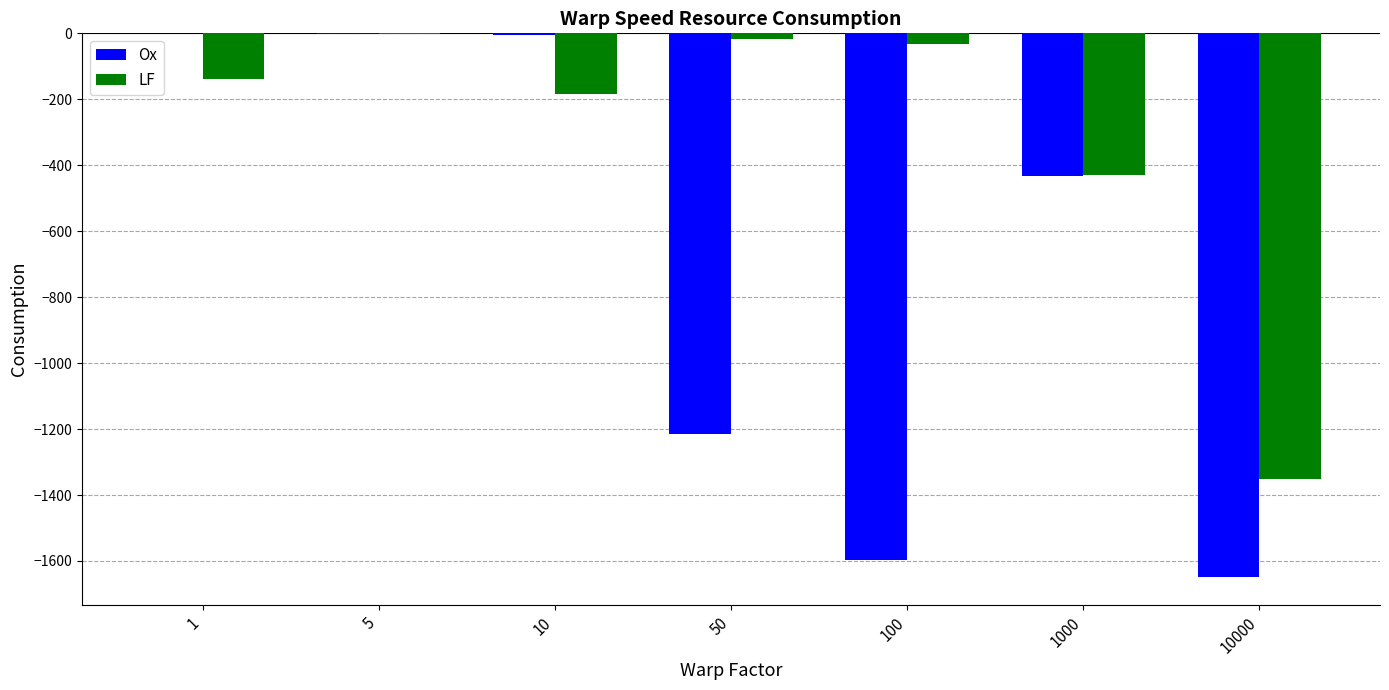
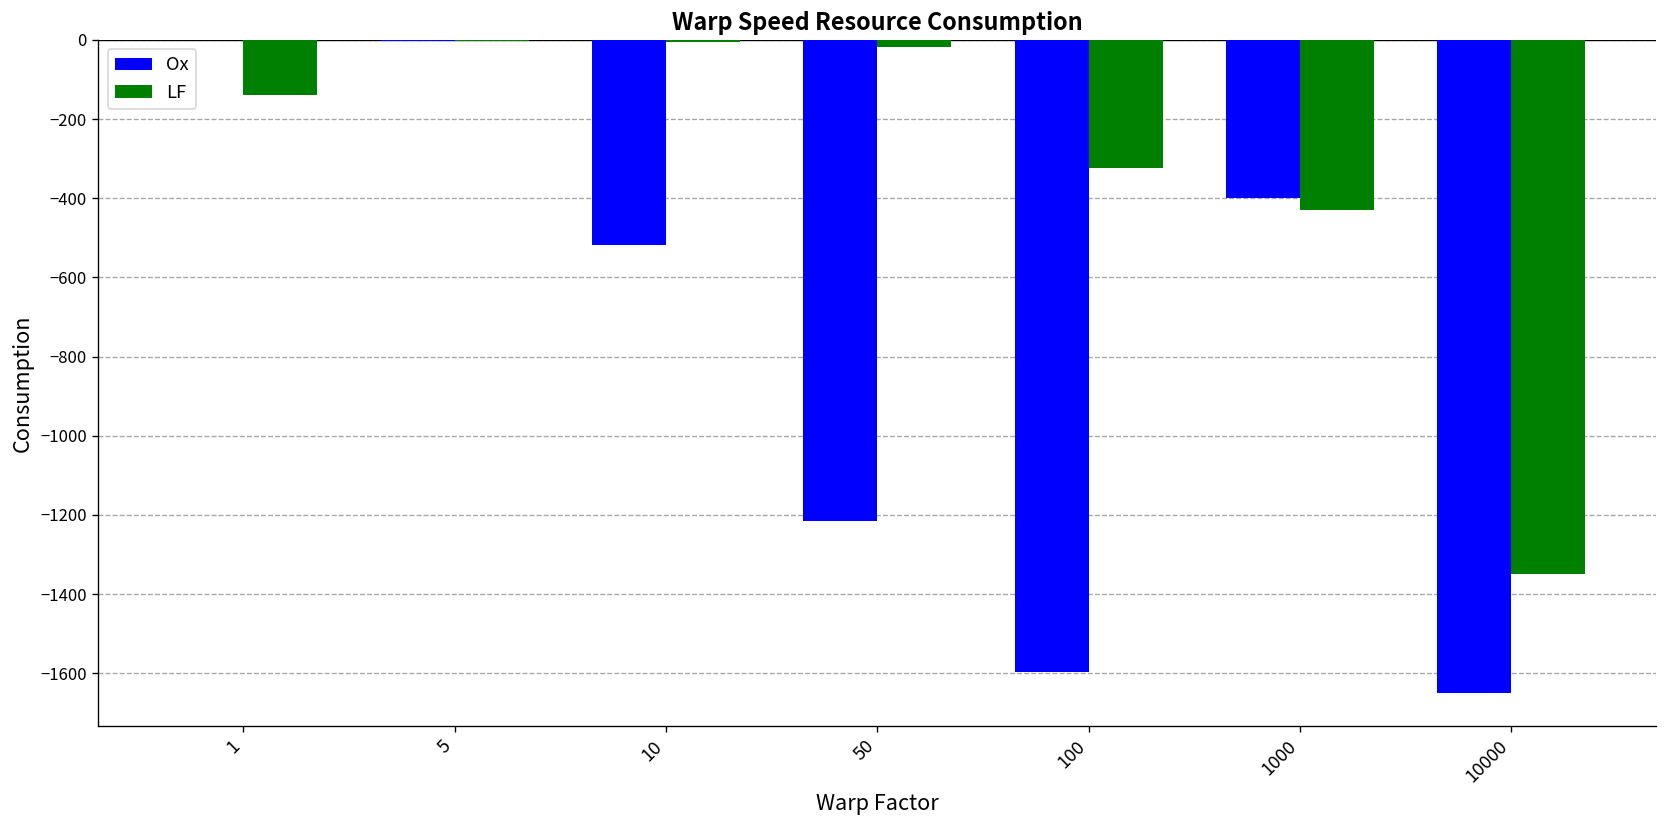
  {
    "Ox": {
-     "10": 0,
+     "10": -520,
      "50": -1220,
      "100": -1600,
-     "1000": -430,
+     "1000": -400,
      "10000": -1650
    },
    "LF": {
      "1": -140,
-     "10": -180,
+     "10": 0,
      "50": -20,
-     "100": -30,
+     "100": -320,
      "1000": -430,
      "10000": -1350
    }
  }
